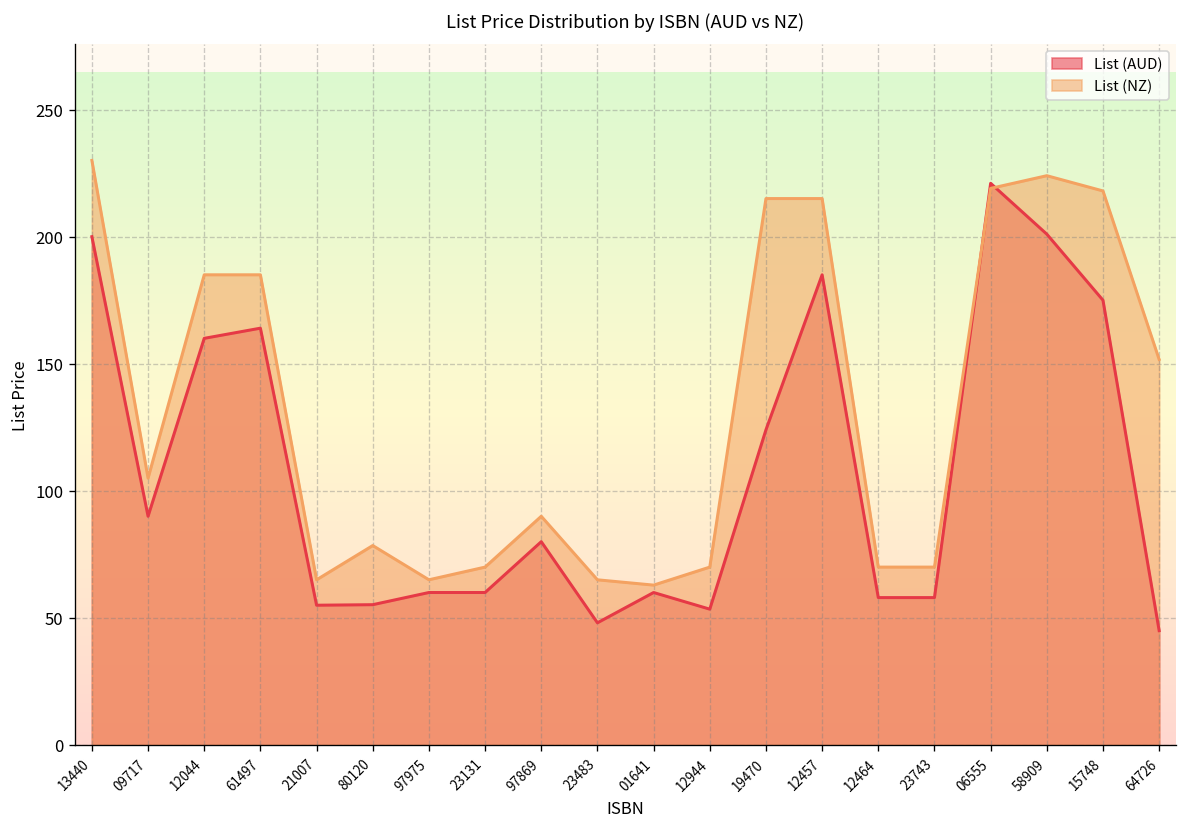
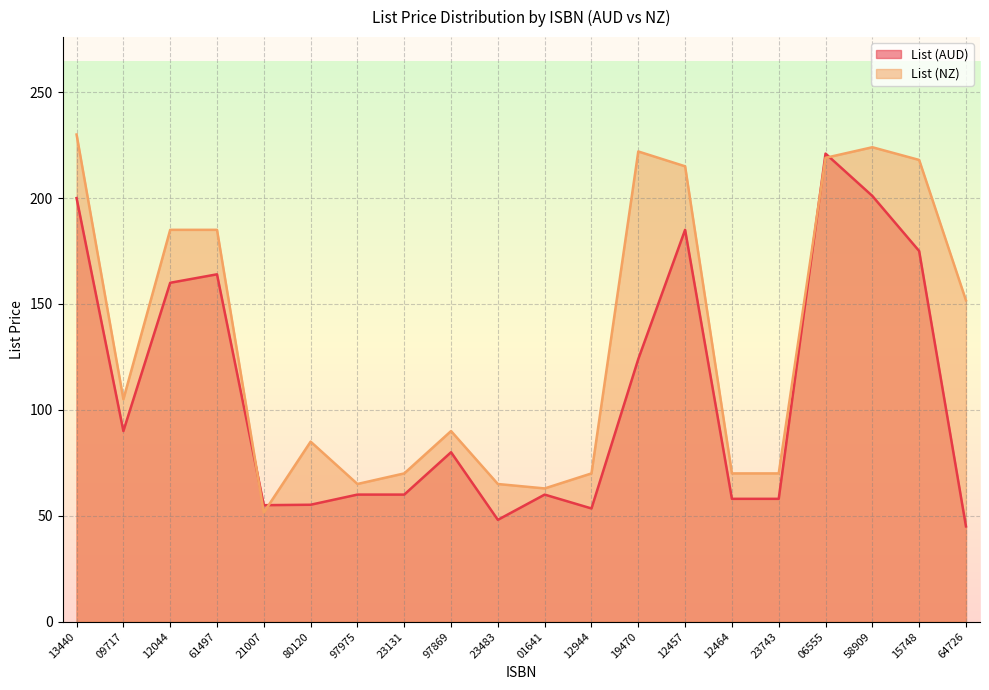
  {
    "List (AUD)": {
      "13440": 200,
      "09717": 90,
      "12044": 160,
      "61497": 164,
      "21007": 55,
      "80120": 55,
      "97975": 60,
      "23131": 60,
      "97869": 80,
      "23483": 48,
      "01641": 60,
      "12944": 53,
      "19470": 124,
      "12457": 185,
      "12464": 58,
      "23743": 58,
      "06555": 221,
      "58909": 201,
      "15748": 175,
      "64726": 45
    },
    "List (NZ)": {
      "13440": 230,
      "09717": 105,
      "12044": 185,
      "61497": 185,
-     "21007": 65,
-     "80120": 78,
+     "21007": 52,
+     "80120": 85,
      "97975": 65,
      "23131": 70,
      "97869": 90,
      "23483": 65,
      "01641": 63,
      "12944": 70,
-     "19470": 215,
+     "19470": 222,
      "12457": 215,
      "12464": 70,
      "23743": 70,
      "06555": 219,
      "58909": 224,
      "15748": 218,
      "64726": 152
    }
  }
